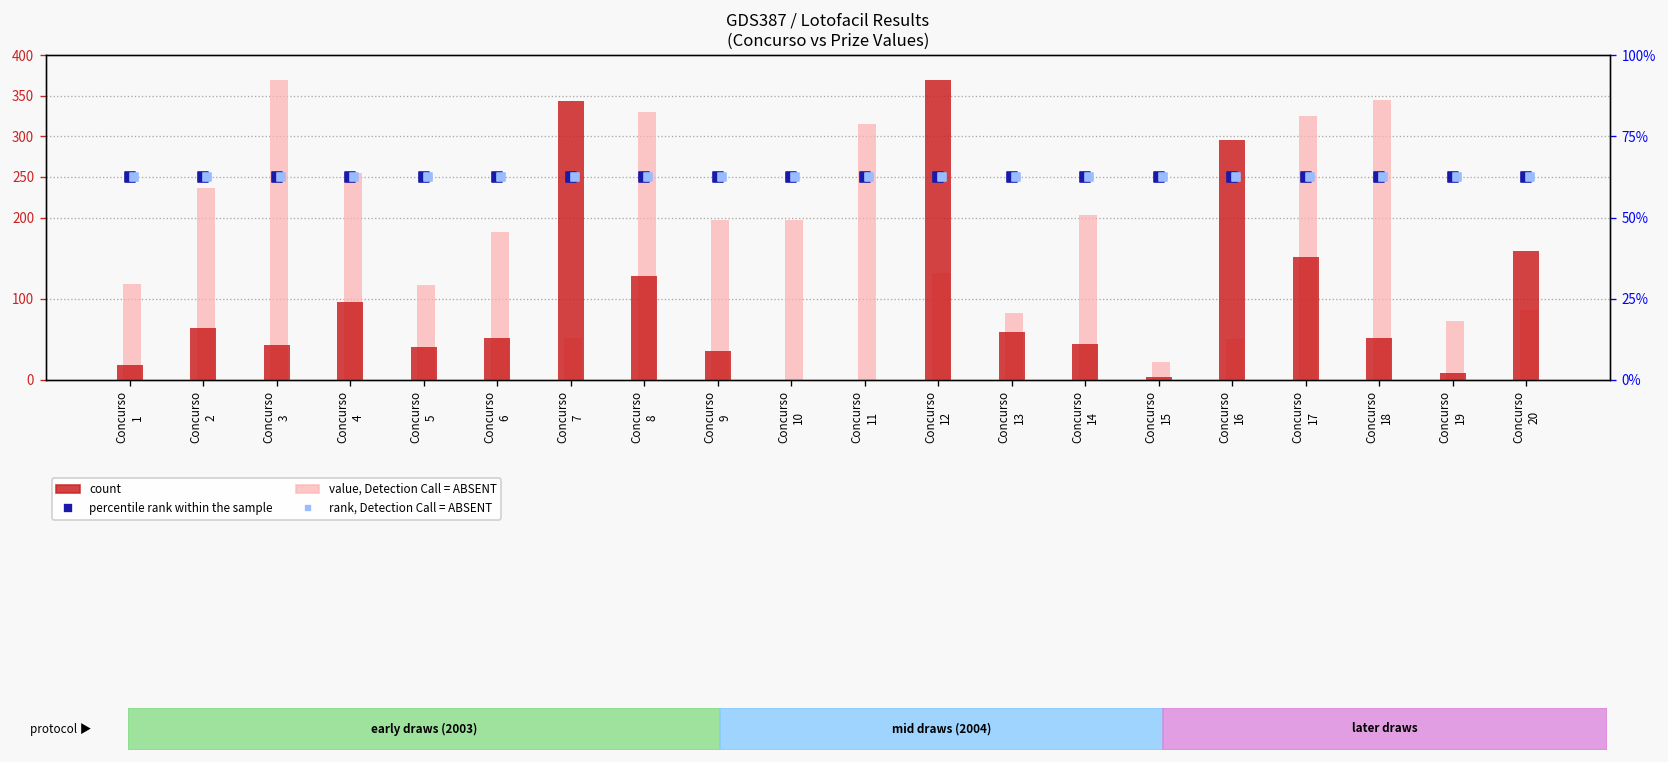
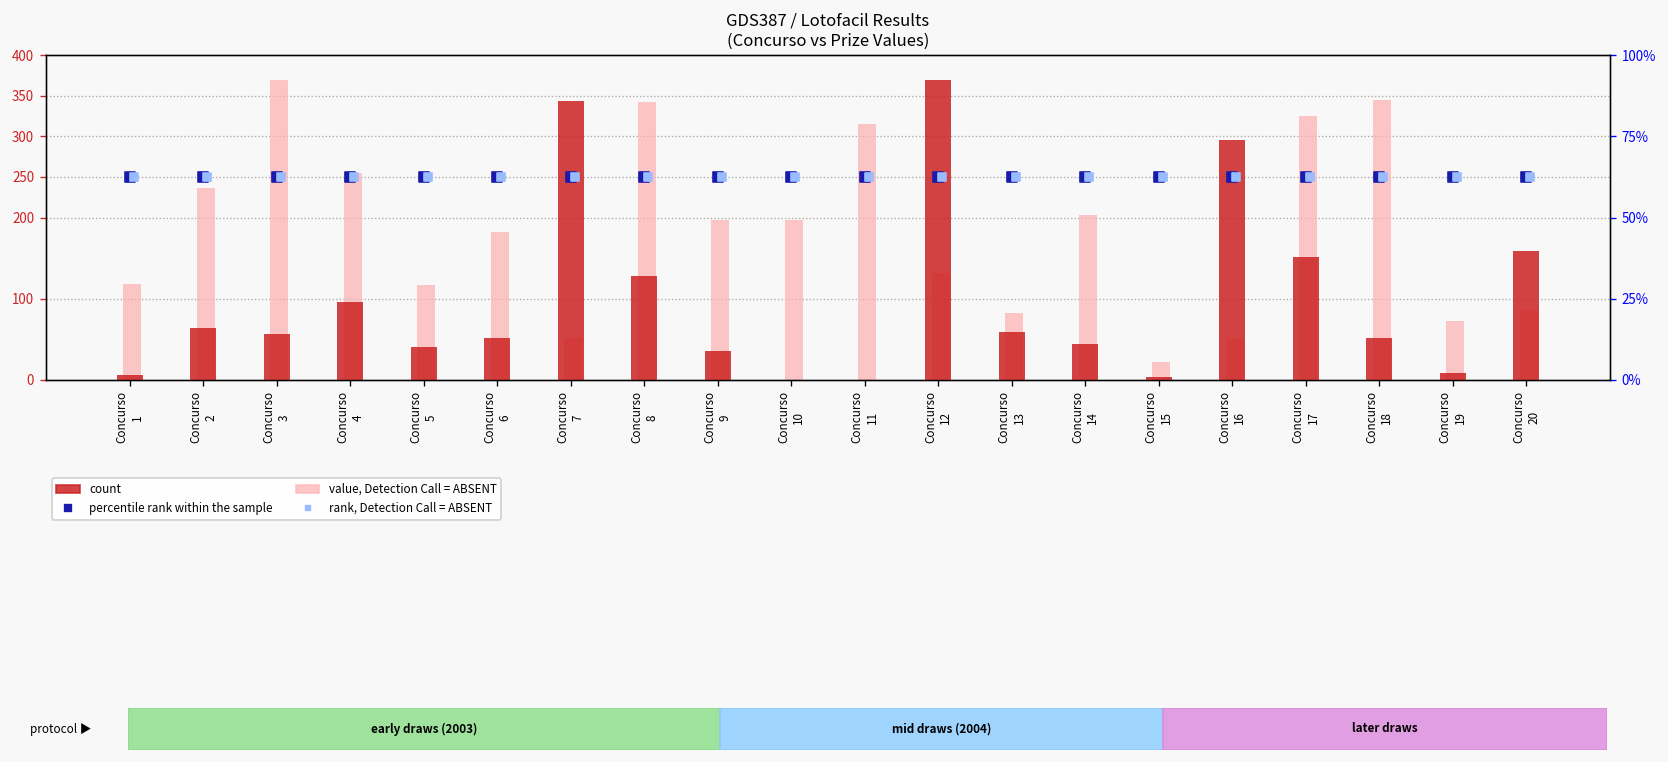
  {
    "count": {
-     "Concurso 1": 20,
-     "Concurso 3": 40,
+     "Concurso 1": 10,
+     "Concurso 3": 60,
      "Concurso 7": 340,
      "Concurso 10": 0,
      "Concurso 11": 0,
      "Concurso 12": 370,
      "Concurso 16": 300,
      "Concurso 20": 160
    },
    "value, Detection Call = ABSENT": {
      "Concurso 1": 120,
      "Concurso 2": 240,
      "Concurso 3": 370,
      "Concurso 4": 260,
      "Concurso 5": 120,
      "Concurso 6": 180,
-     "Concurso 8": 330,
+     "Concurso 8": 340,
      "Concurso 9": 200,
      "Concurso 10": 200,
      "Concurso 11": 320,
      "Concurso 13": 80,
      "Concurso 14": 200,
      "Concurso 15": 20,
      "Concurso 17": 330,
      "Concurso 18": 350,
      "Concurso 19": 70
    }
  }
